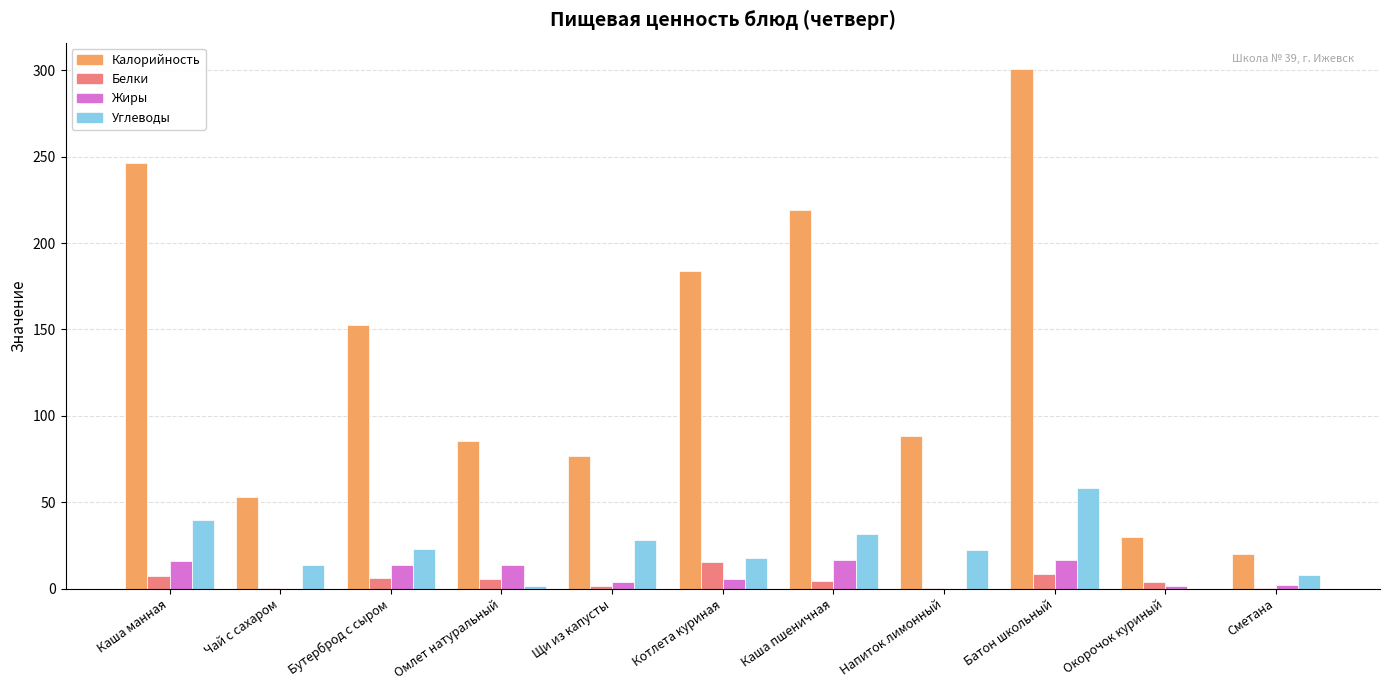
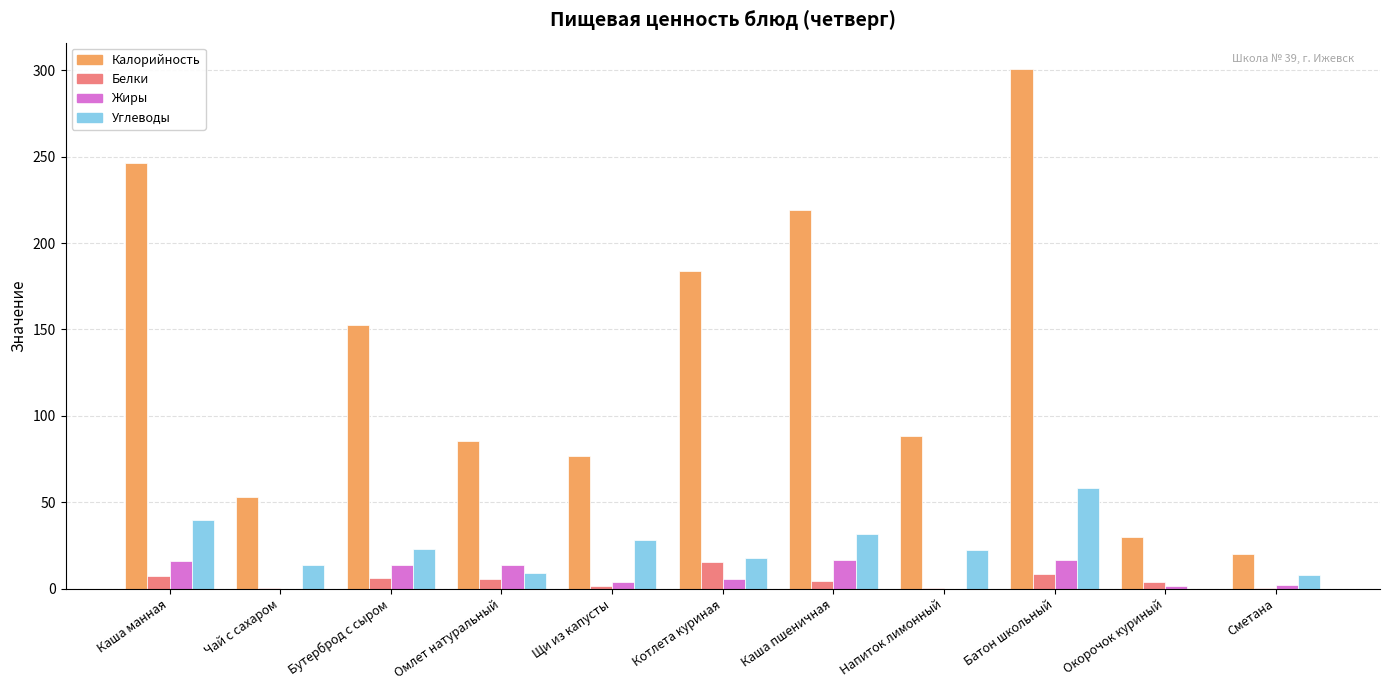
  {
    "Жиры": {
      "Каша манная": 16,
      "Бутерброд с сыром": 14,
      "Омлет натуральный": 13,
      "Щи из капусты": 4,
      "Котлета куриная": 6,
      "Каша пшеничная": 17,
      "Батон школьный": 17,
      "Окорочок куриный": 2,
      "Сметана": 2
    },
    "Углеводы": {
      "Каша манная": 40,
      "Чай с сахаром": 14,
      "Бутерброд с сыром": 23,
-     "Омлет натуральный": 1,
+     "Омлет натуральный": 9,
      "Щи из капусты": 28,
      "Котлета куриная": 18,
      "Каша пшеничная": 32,
      "Напиток лимонный": 23,
      "Батон школьный": 58,
      "Окорочок куриный": 0,
      "Сметана": 8
    }
  }
